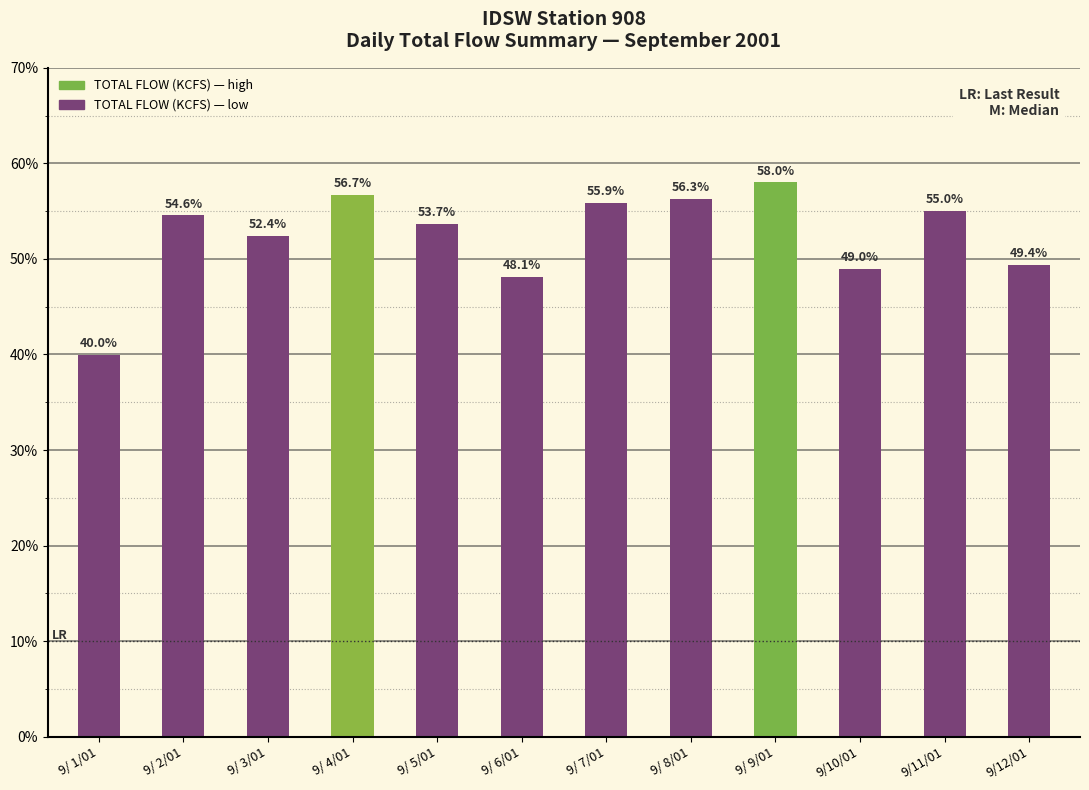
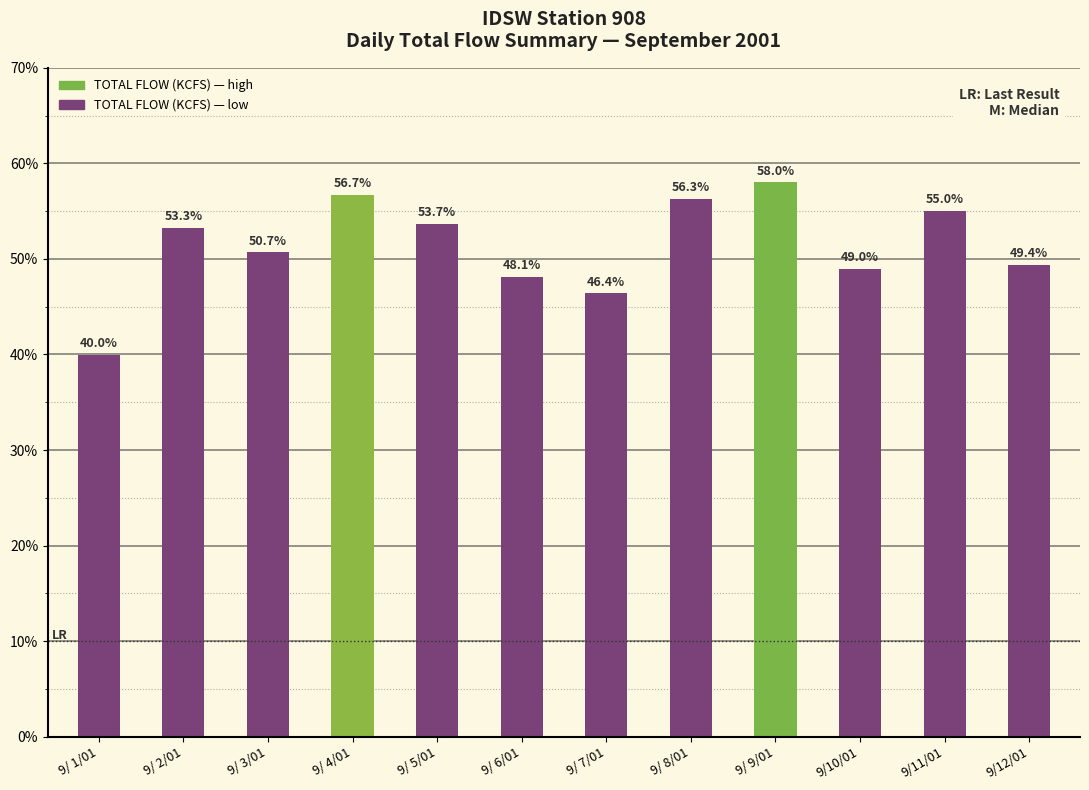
  {
    "9/ 1/01": "40.0%",
-   "9/ 2/01": "54.6%",
-   "9/ 3/01": "52.4%",
+   "9/ 2/01": "53.3%",
+   "9/ 3/01": "50.7%",
    "9/ 4/01": "56.7%",
    "9/ 5/01": "53.7%",
    "9/ 6/01": "48.1%",
-   "9/ 7/01": "55.9%",
+   "9/ 7/01": "46.4%",
    "9/ 8/01": "56.3%",
    "9/ 9/01": "58.0%",
    "9/10/01": "49.0%",
    "9/11/01": "55.0%",
    "9/12/01": "49.4%"
  }
